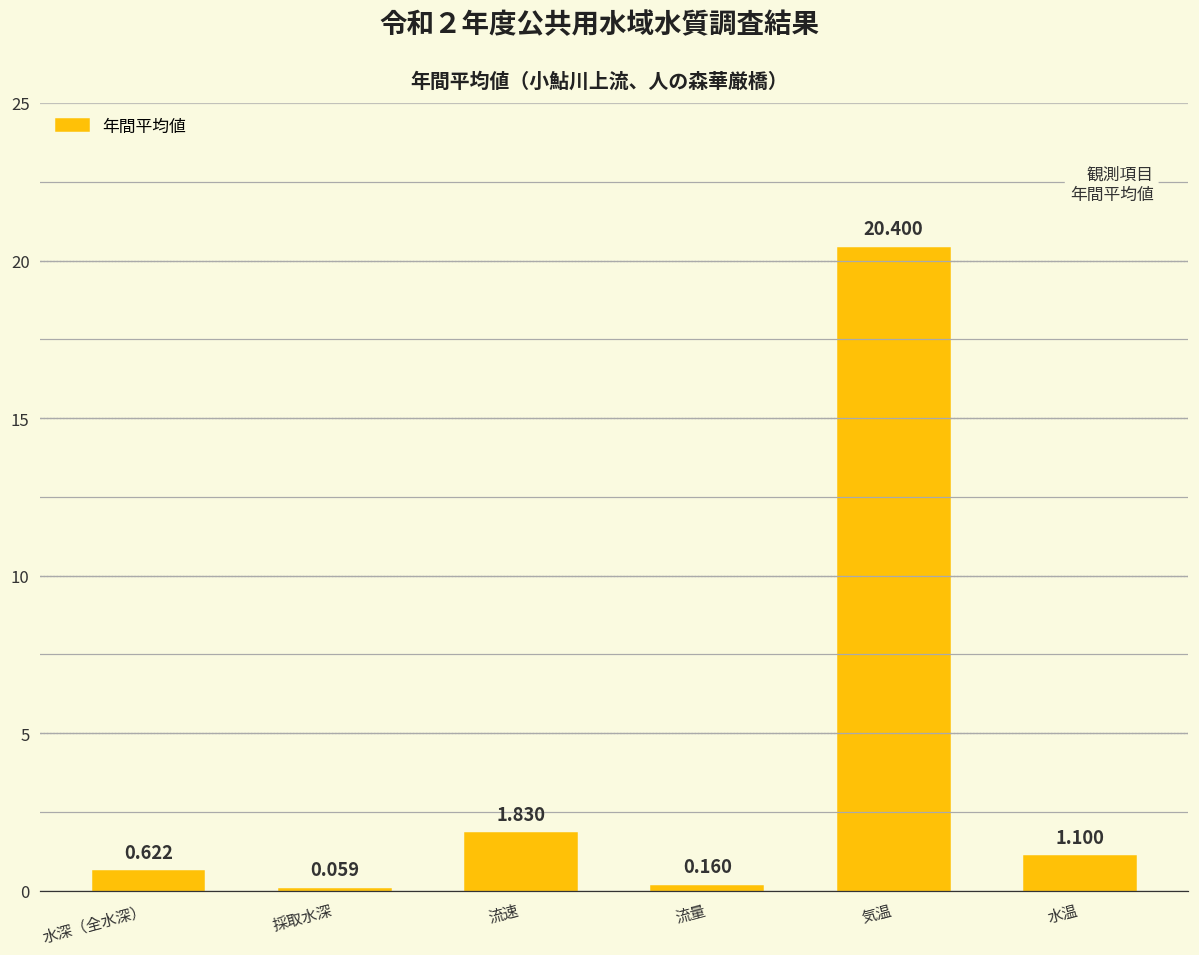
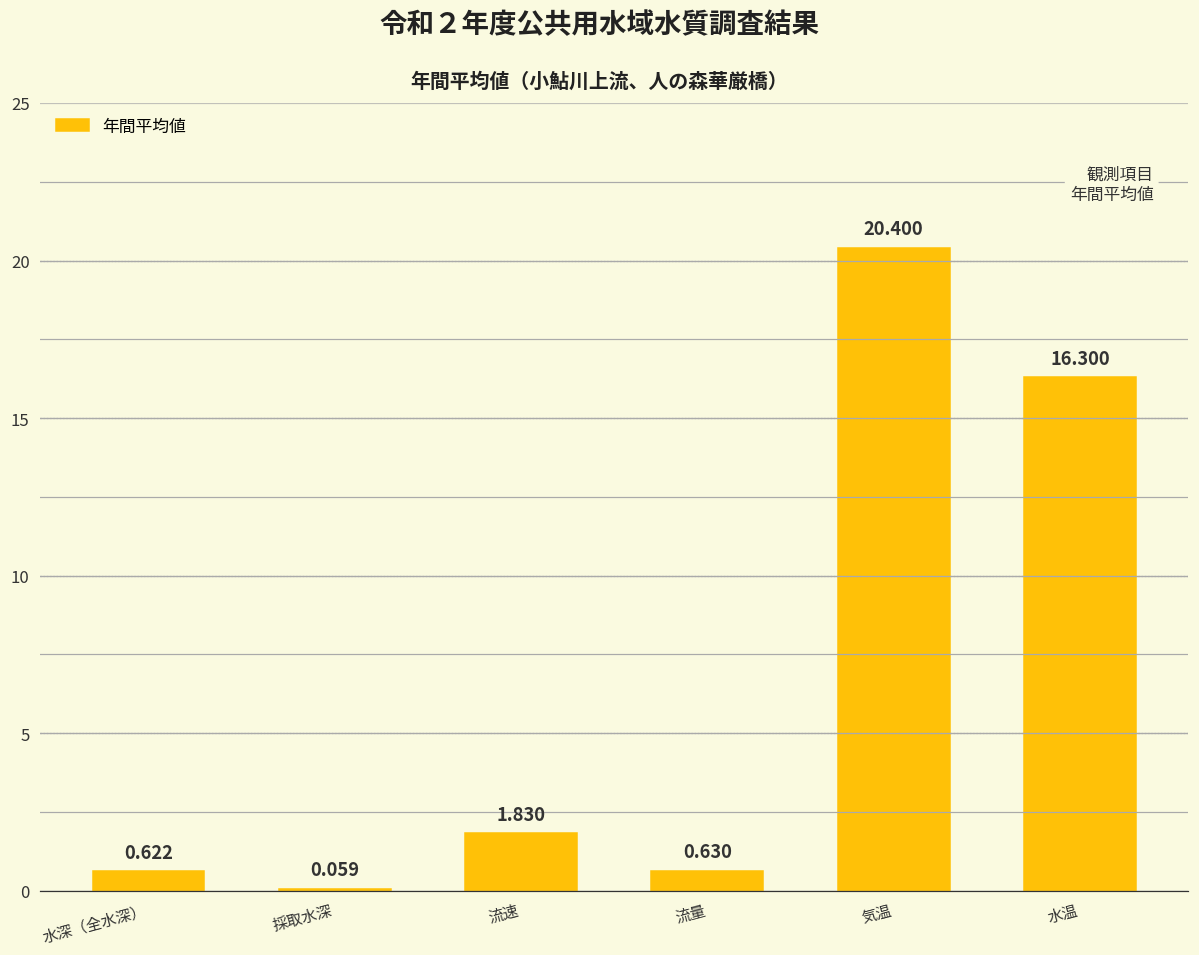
  {
    "水深（全水深）": 0.622,
    "採取水深": 0.059,
    "流速": 1.830,
-   "流量": 0.160,
+   "流量": 0.630,
    "気温": 20.400,
-   "水温": 1.100
+   "水温": 16.300
  }
